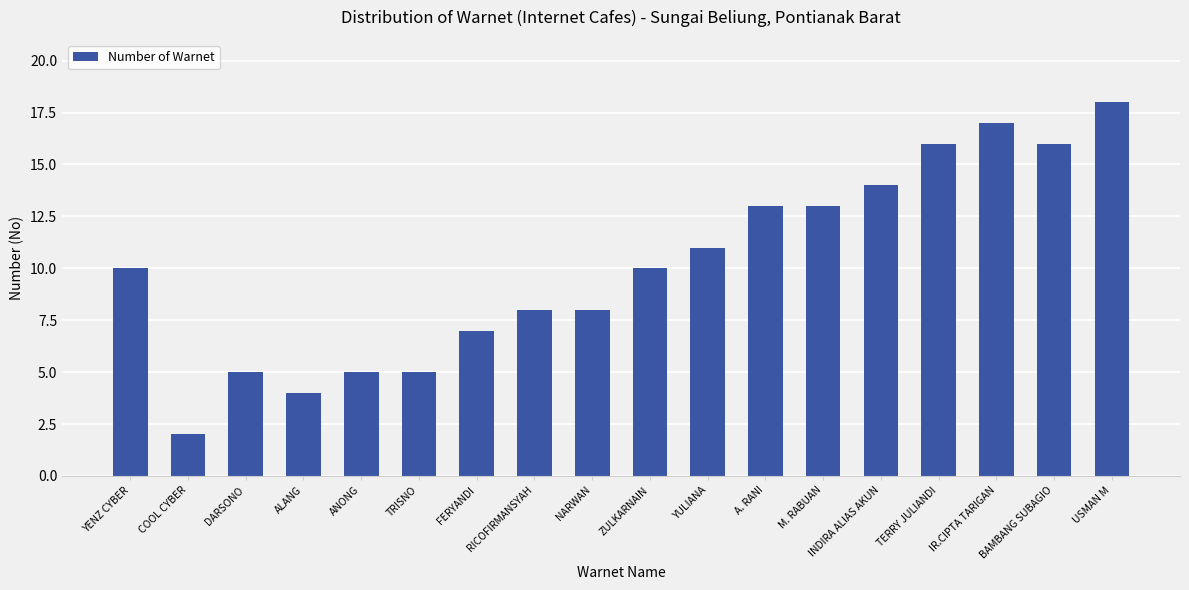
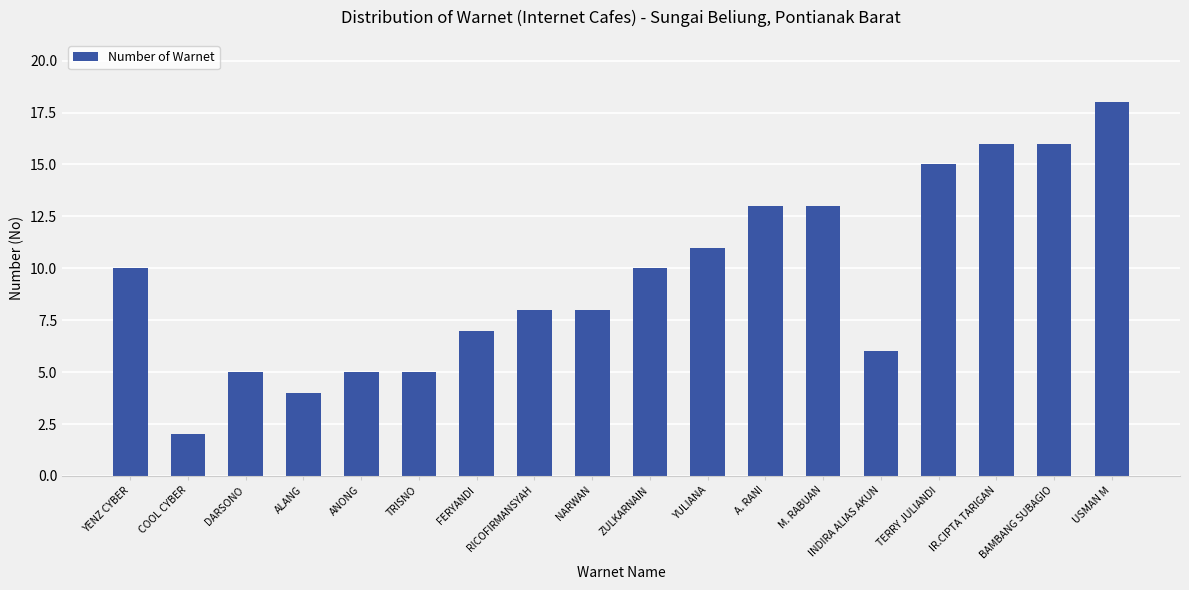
  {
    "YENZ CYBER": 10,
    "COOL CYBER": 2,
    "DARSONO": 5,
    "ALANG": 4,
    "ANONG": 5,
    "TRISNO": 5,
    "FERYANDI": 7,
    "RICOFIRMANSYAH": 8,
    "NARWAN": 8,
    "ZULKARNAIN": 10,
    "YULIANA": 11,
    "A. RANI": 13,
    "M. RABUAN": 13,
-   "INDIRA ALIAS AKUN": 14,
-   "TERRY JULIANDI": 16,
-   "IR.CIPTA TARIGAN": 17,
+   "INDIRA ALIAS AKUN": 6,
+   "TERRY JULIANDI": 15,
+   "IR.CIPTA TARIGAN": 16,
    "BAMBANG SUBAGIO": 16,
    "USMAN M": 18
  }
